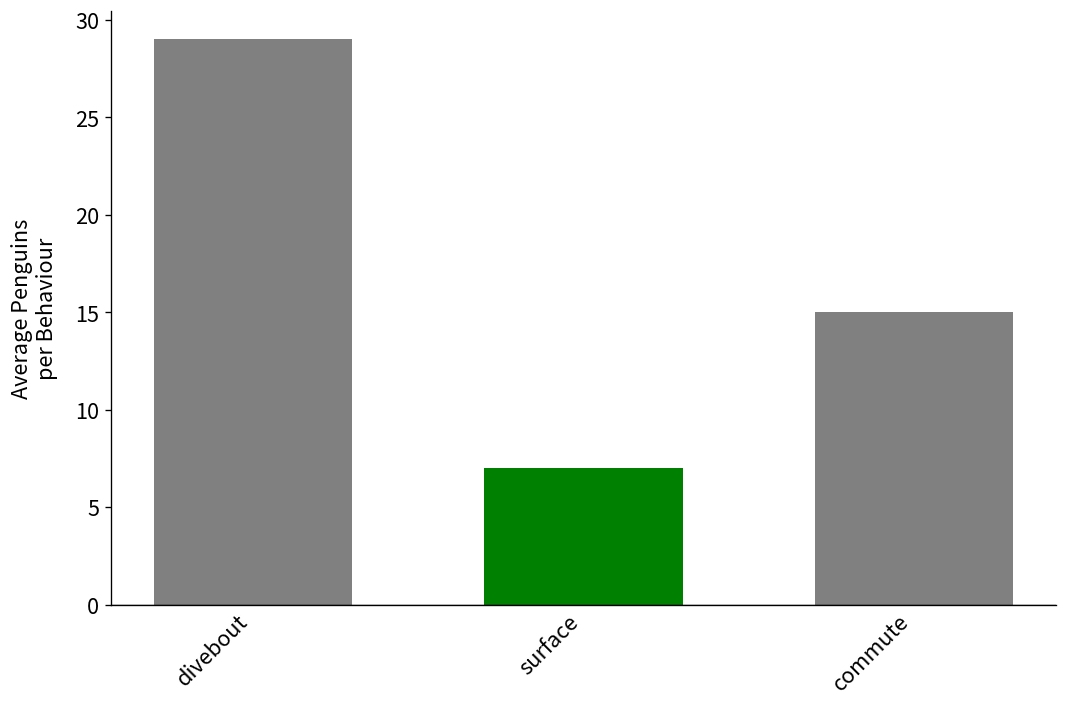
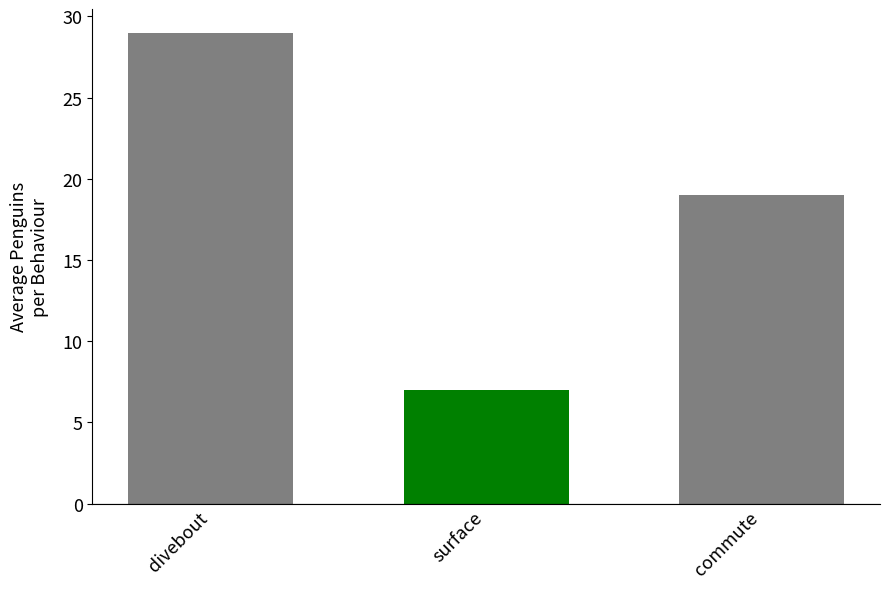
  {
    "divebout": 29,
    "surface": 7,
-   "commute": 15
+   "commute": 19
  }
